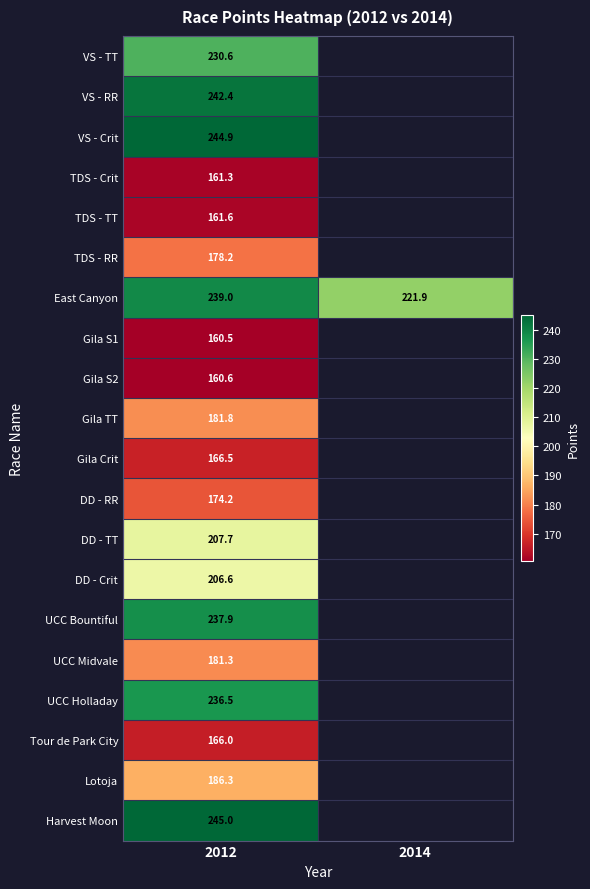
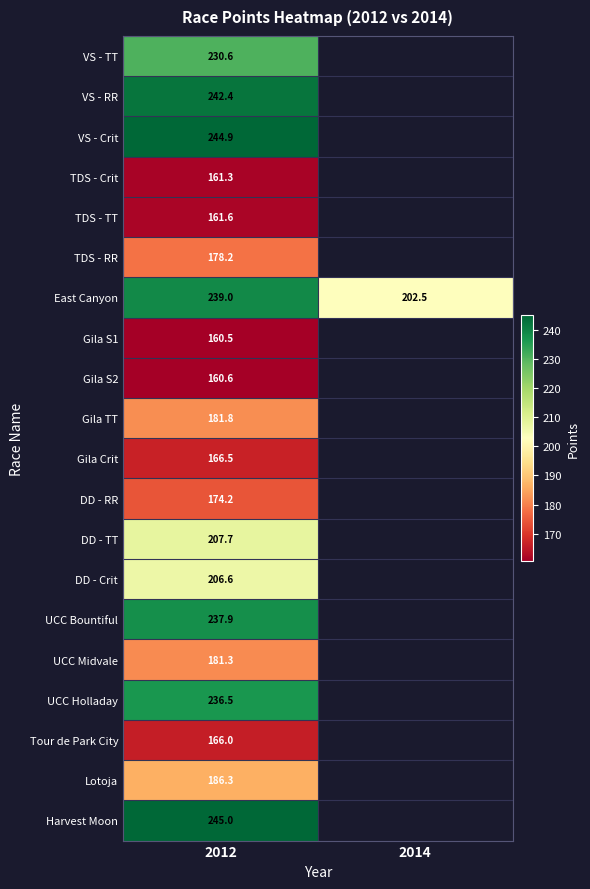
  {
    "VS - TT": {
      "2012": 230.6
    },
    "VS - RR": {
      "2012": 242.4
    },
    "VS - Crit": {
      "2012": 244.9
    },
    "TDS - Crit": {
      "2012": 161.3
    },
    "TDS - TT": {
      "2012": 161.6
    },
    "TDS - RR": {
      "2012": 178.2
    },
    "East Canyon": {
      "2012": 239.0,
-     "2014": 221.9
+     "2014": 202.5
    },
    "Gila S1": {
      "2012": 160.5
    },
    "Gila S2": {
      "2012": 160.6
    },
    "Gila TT": {
      "2012": 181.8
    },
    "Gila Crit": {
      "2012": 166.5
    },
    "DD - RR": {
      "2012": 174.2
    },
    "DD - TT": {
      "2012": 207.7
    },
    "DD - Crit": {
      "2012": 206.6
    },
    "UCC Bountiful": {
      "2012": 237.9
    },
    "UCC Midvale": {
      "2012": 181.3
    },
    "UCC Holladay": {
      "2012": 236.5
    },
    "Tour de Park City": {
      "2012": 166.0
    },
    "Lotoja": {
      "2012": 186.3
    },
    "Harvest Moon": {
      "2012": 245.0
    }
  }
